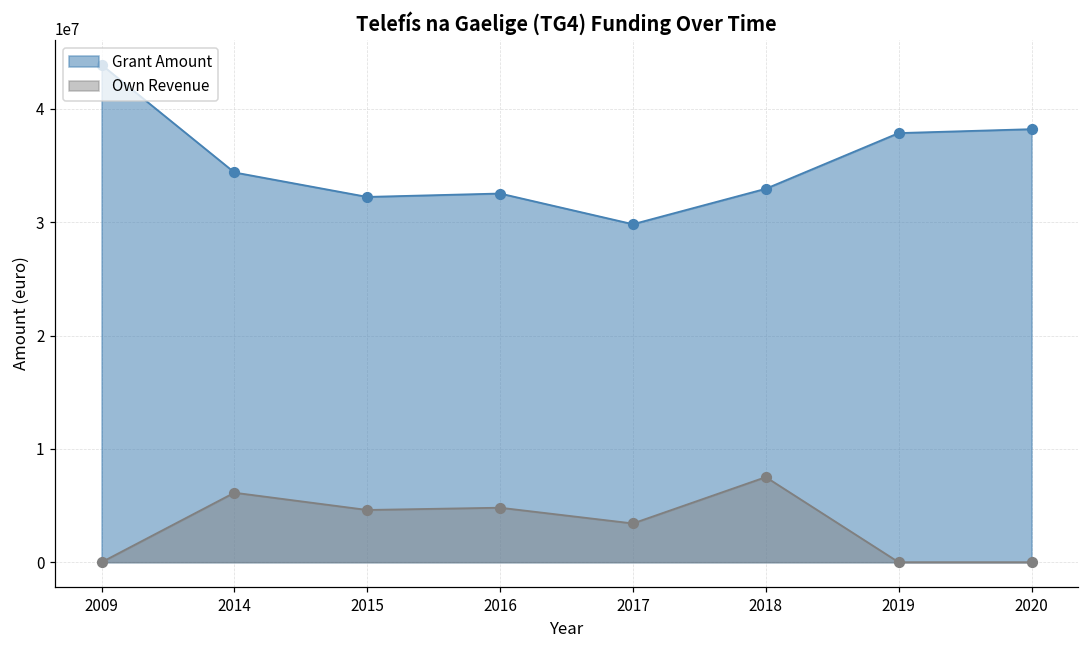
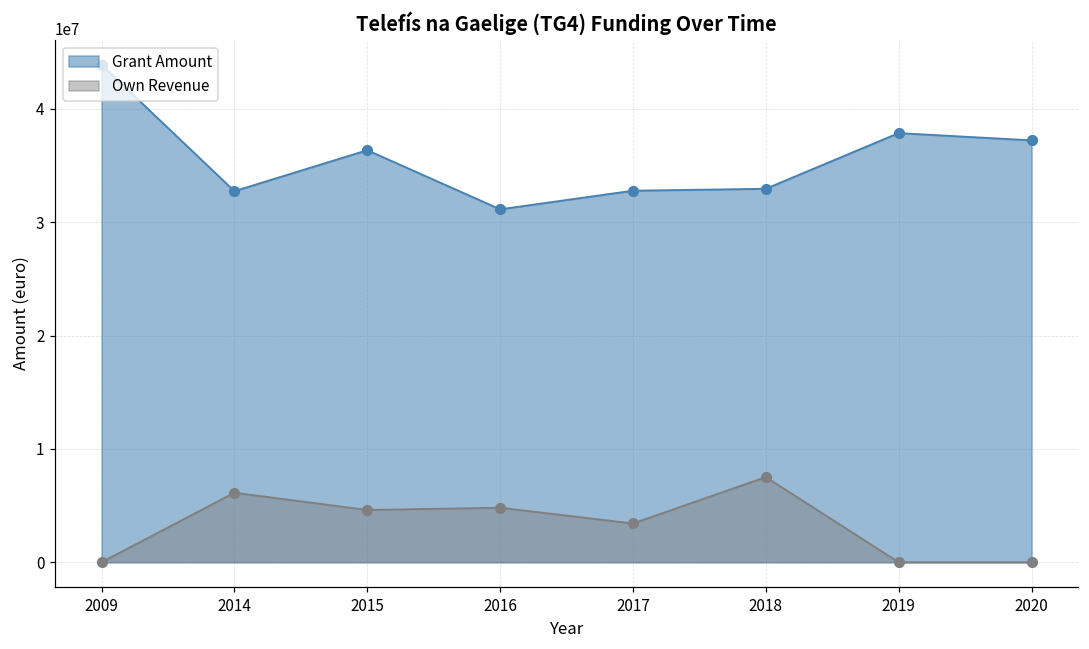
  {
    "Grant Amount": {
-     "2014": 34400000,
-     "2015": 32200000,
-     "2016": 32500000,
-     "2017": 29800000,
+     "2014": 32800000,
+     "2015": 36400000,
+     "2016": 31100000,
+     "2017": 32800000,
      "2018": 33000000,
      "2019": 37900000,
-     "2020": 38200000
+     "2020": 37200000
    },
    "Own Revenue": {
      "2009": 0,
      "2014": 6100000,
      "2015": 4600000,
      "2016": 4800000,
      "2017": 3400000,
      "2018": 7500000,
      "2019": 0,
      "2020": 0
    }
  }
